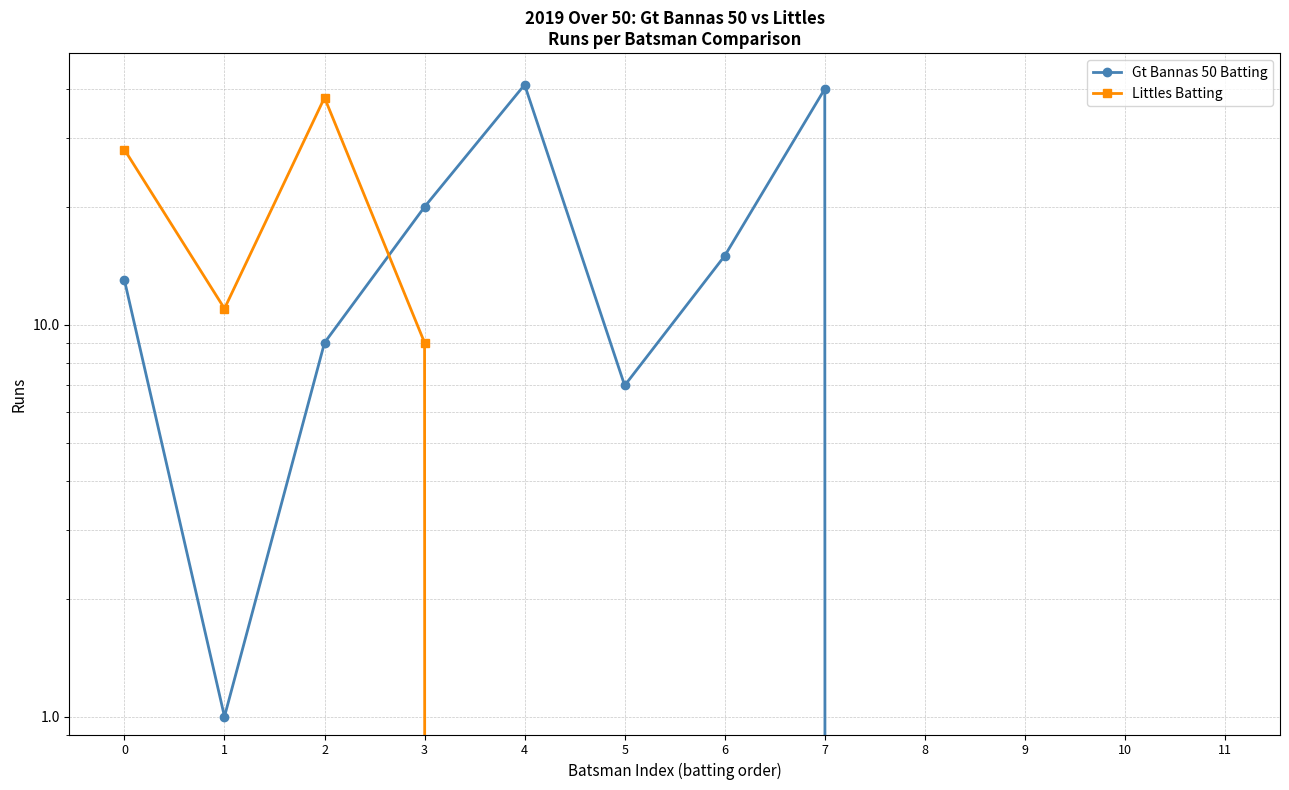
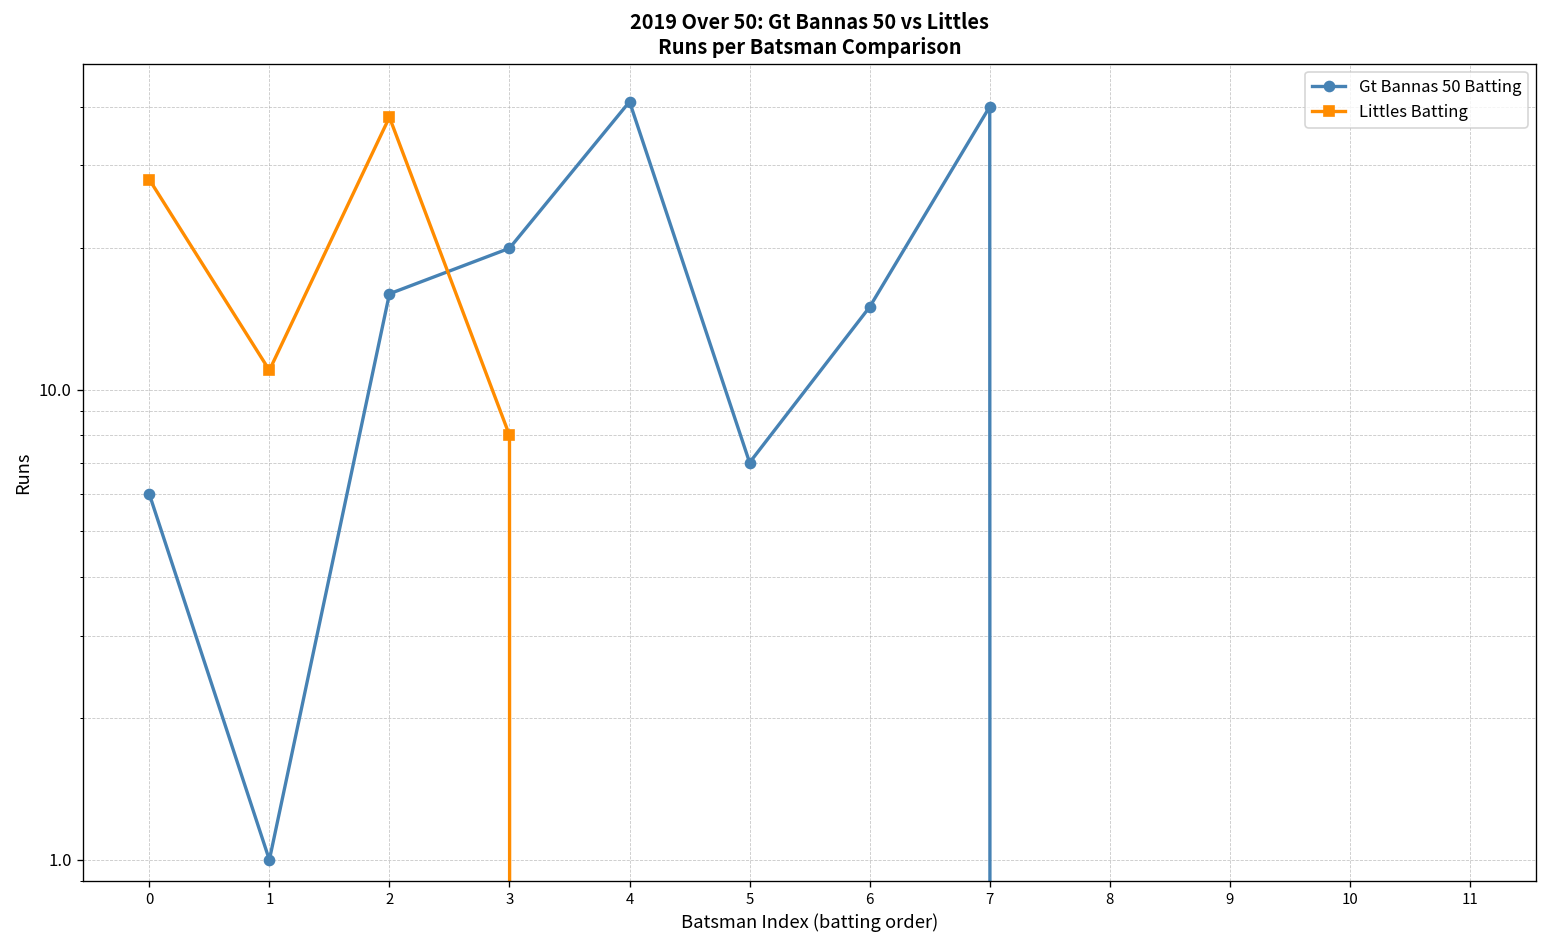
  {
    "Gt Bannas 50 Batting": {
-     "0": 13,
+     "0": 6,
      "1": 1,
-     "2": 9,
+     "2": 16,
      "3": 20,
      "4": 41,
      "5": 7,
      "6": 15,
      "7": 40
    },
    "Littles Batting": {
      "0": 28,
      "1": 11,
      "2": 38,
-     "3": 9
+     "3": 8
    }
  }
